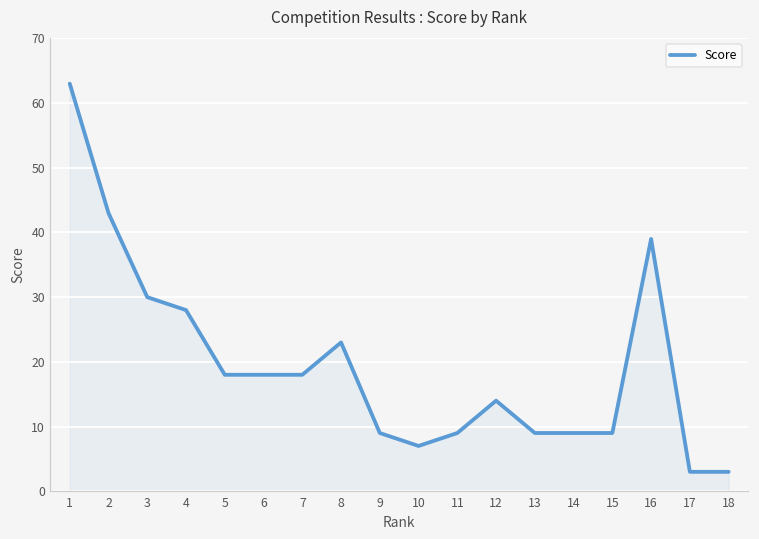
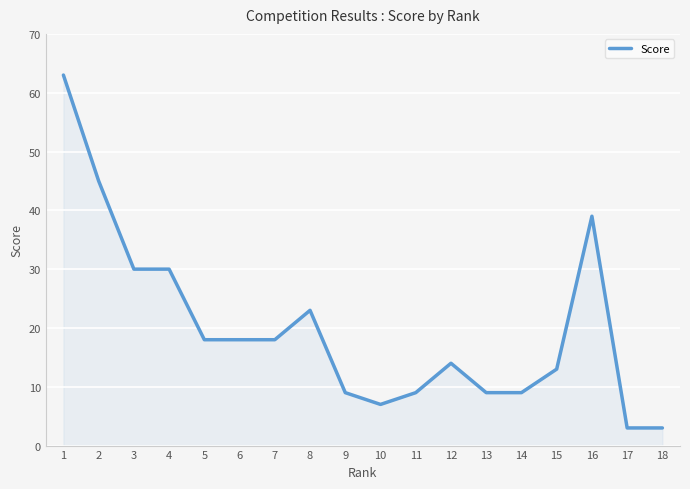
  {
    "1": 63,
-   "2": 43,
+   "2": 45,
    "3": 30,
-   "4": 28,
+   "4": 30,
    "5": 18,
    "6": 18,
    "7": 18,
    "8": 23,
    "9": 9,
    "10": 7,
    "11": 9,
    "12": 14,
    "13": 9,
    "14": 9,
-   "15": 9,
+   "15": 13,
    "16": 39,
    "17": 3,
    "18": 3
  }
